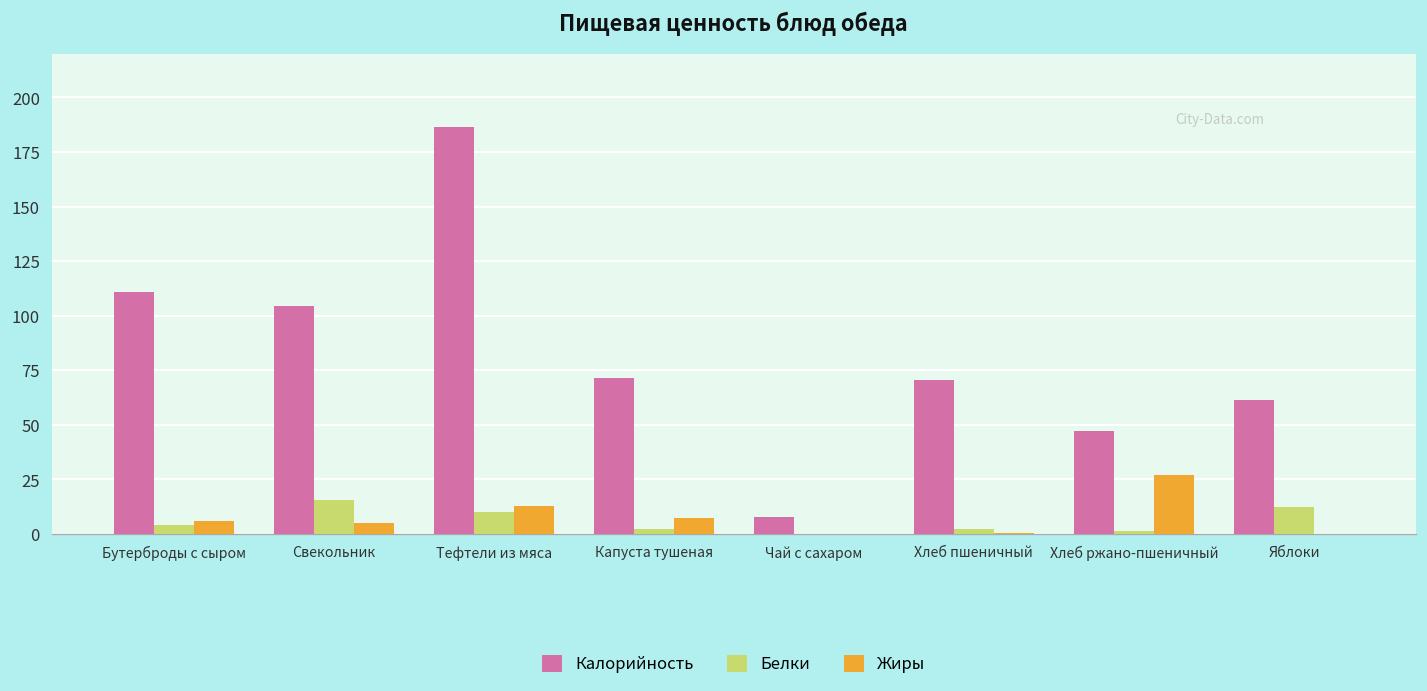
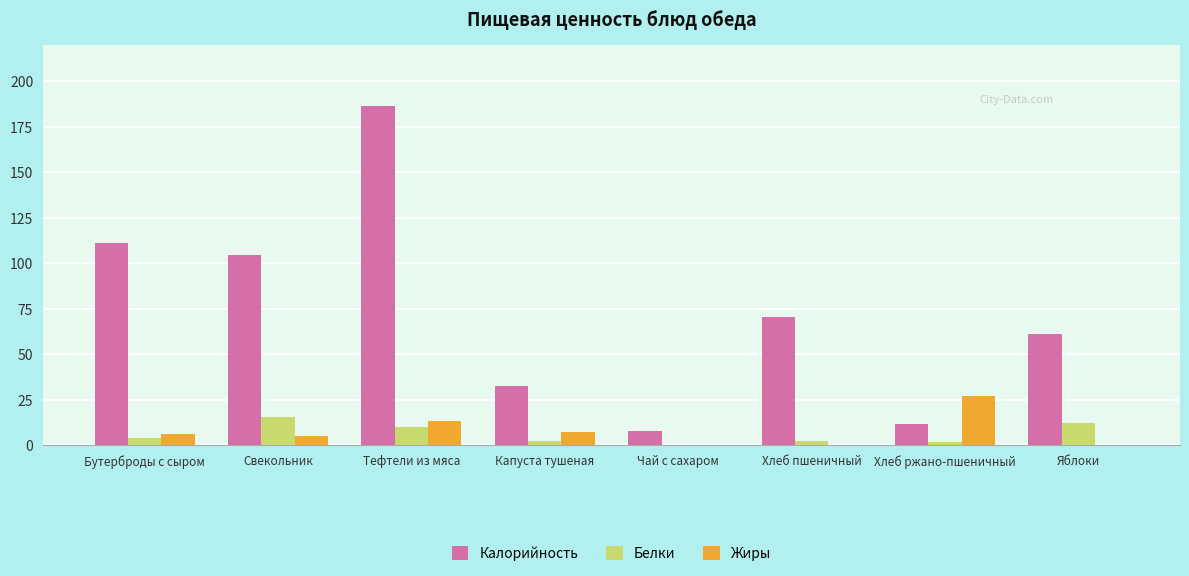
  {
    "Калорийность": {
      "Бутерброды с сыром": 111,
      "Свекольник": 105,
      "Тефтели из мяса": 187,
-     "Капуста тушеная": 71,
+     "Капуста тушеная": 32,
      "Чай с сахаром": 8,
      "Хлеб пшеничный": 70,
-     "Хлеб ржано-пшеничный": 47,
+     "Хлеб ржано-пшеничный": 12,
      "Яблоки": 61
    },
    "Белки": {
      "Бутерброды с сыром": 4,
      "Свекольник": 16,
      "Тефтели из мяса": 10,
      "Капуста тушеная": 2,
      "Чай с сахаром": 0,
      "Хлеб пшеничный": 2,
      "Хлеб ржано-пшеничный": 2,
      "Яблоки": 12
    },
    "Жиры": {
      "Бутерброды с сыром": 6,
      "Свекольник": 5,
      "Тефтели из мяса": 13,
      "Капуста тушеная": 7,
      "Чай с сахаром": 0,
      "Хлеб ржано-пшеничный": 27,
      "Яблоки": 0
    }
  }
